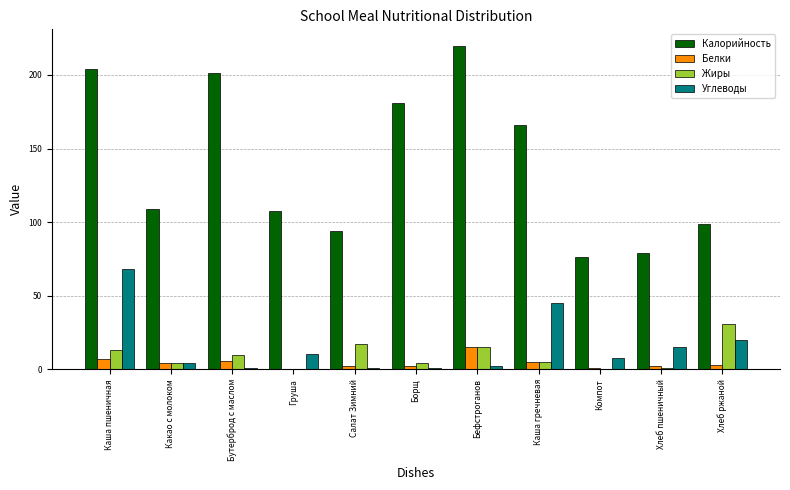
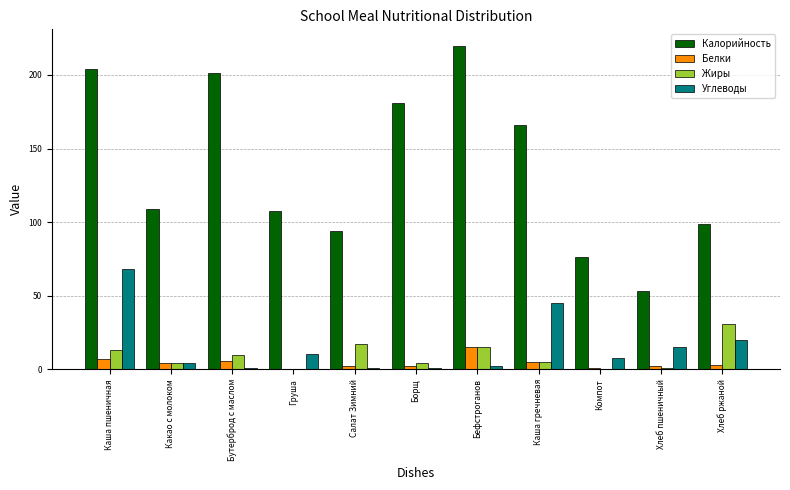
  {
    "Калорийность": {
      "Каша пшеничная": 204,
      "Какао с молоком": 109,
      "Бутерброд с маслом": 201,
      "Груша": 107,
      "Салат Зимний": 94,
      "Борщ": 181,
      "Бефстроганов": 220,
      "Каша гречневая": 166,
      "Компот": 76,
-     "Хлеб пшеничный": 79,
+     "Хлеб пшеничный": 53,
      "Хлеб ржаной": 99
    },
    "Белки": {
      "Каша пшеничная": 7,
      "Какао с молоком": 4,
      "Бутерброд с маслом": 6,
      "Салат Зимний": 2,
      "Борщ": 2,
      "Бефстроганов": 15,
      "Каша гречневая": 5,
      "Хлеб пшеничный": 2,
      "Хлеб ржаной": 3
    },
    "Жиры": {
      "Каша пшеничная": 13,
      "Какао с молоком": 4,
      "Бутерброд с маслом": 10,
      "Салат Зимний": 17,
      "Борщ": 4,
      "Бефстроганов": 15,
      "Каша гречневая": 5,
      "Компот": 0,
      "Хлеб ржаной": 31
    },
    "Углеводы": {
      "Каша пшеничная": 68,
      "Какао с молоком": 4,
      "Груша": 10,
      "Бефстроганов": 2,
      "Каша гречневая": 45,
      "Компот": 8,
      "Хлеб пшеничный": 15,
      "Хлеб ржаной": 20
    }
  }
